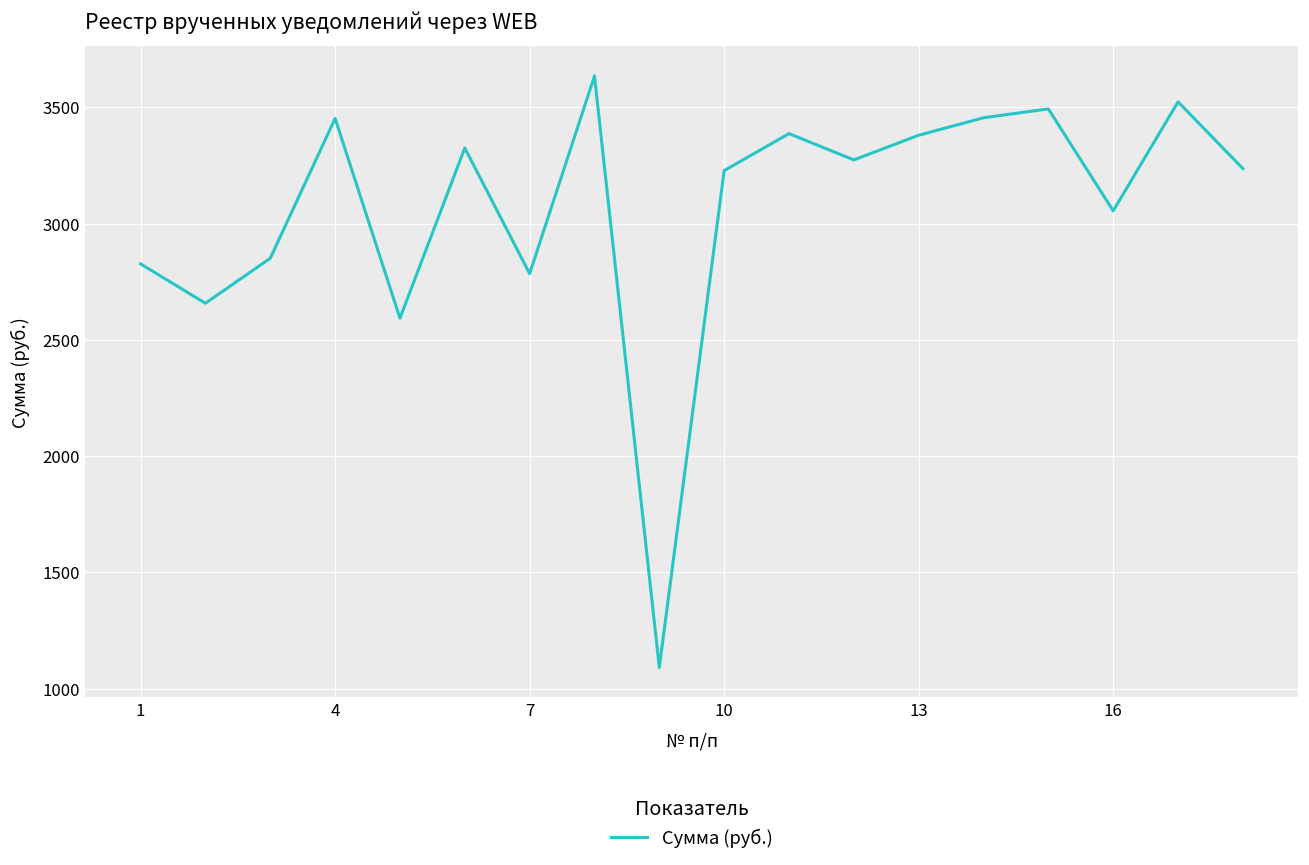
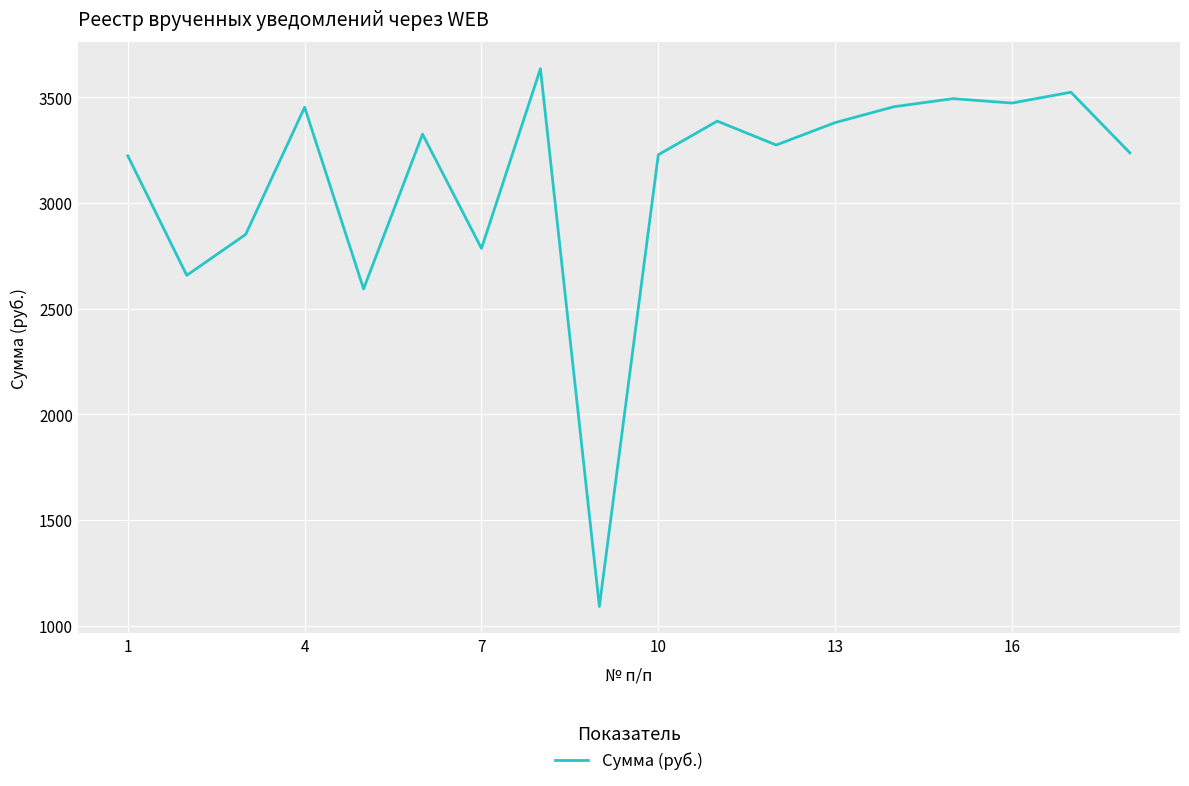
  {
-   "1": 2830,
+   "1": 3220,
    "4": 3450,
    "7": 2780,
    "10": 3230,
    "13": 3380,
-   "16": 3050
+   "16": 3470
  }
